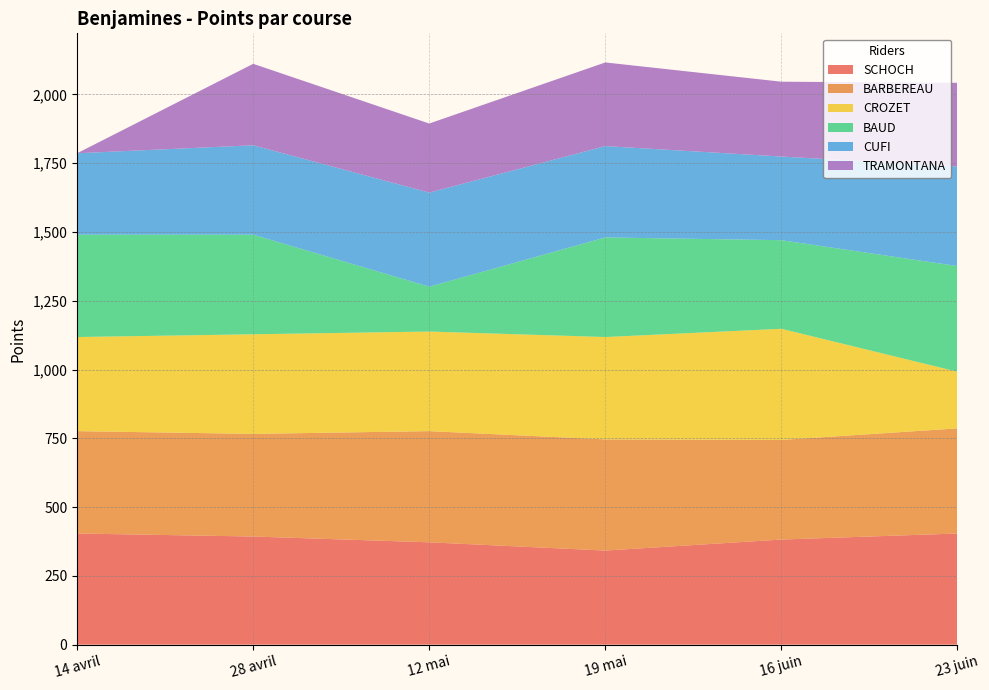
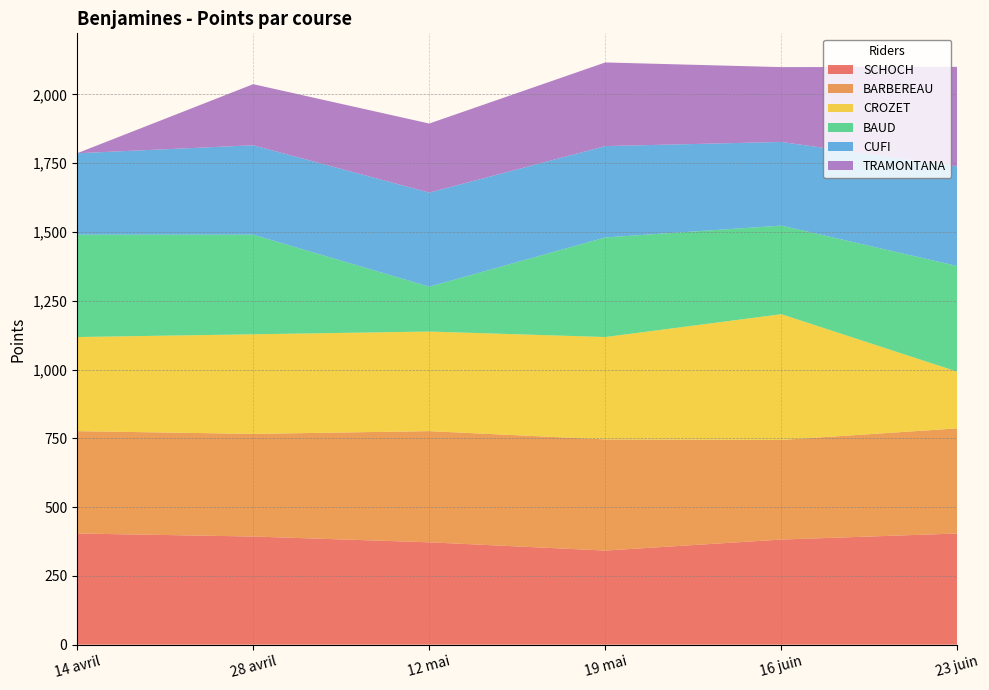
  {
    "CROZET": {
      "14 avril": 340,
      "28 avril": 360,
      "12 mai": 360,
      "19 mai": 370,
-     "16 juin": 400,
+     "16 juin": 460,
      "23 juin": 210
    },
    "BAUD": {
      "14 avril": 370,
      "28 avril": 360,
      "12 mai": 160,
      "19 mai": 360,
      "16 juin": 320,
      "23 juin": 380
    },
    "CUFI": {
      "28 avril": 330,
      "12 mai": 340,
      "19 mai": 330,
      "16 juin": 300,
      "23 juin": 360
    },
    "TRAMONTANA": {
-     "28 avril": 300,
+     "28 avril": 220,
      "12 mai": 250,
      "19 mai": 300,
      "16 juin": 270,
-     "23 juin": 300
+     "23 juin": 360
    }
  }
